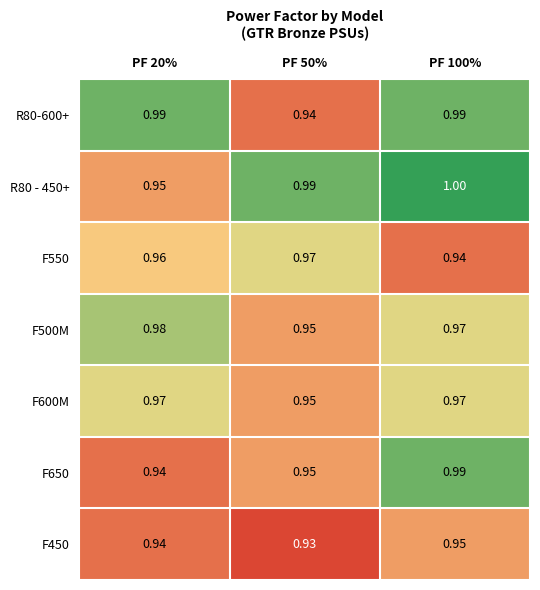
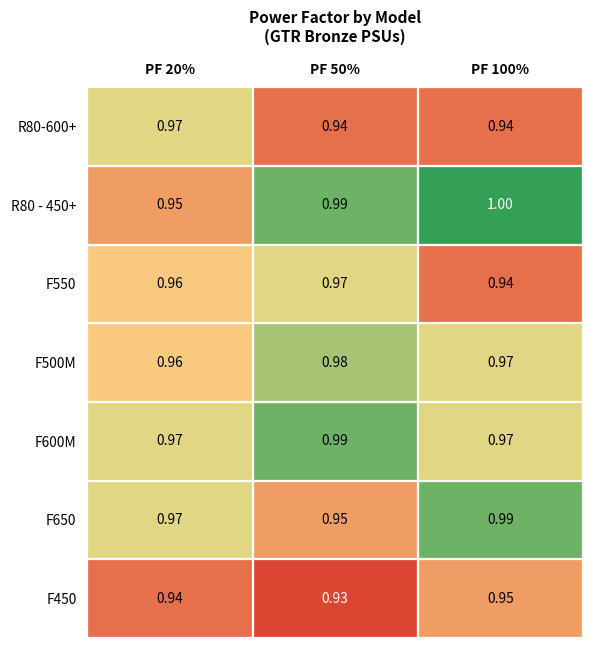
  {
    "R80-600+": {
-     "PF 20%": 0.99,
+     "PF 20%": 0.97,
      "PF 50%": 0.94,
-     "PF 100%": 0.99
+     "PF 100%": 0.94
    },
    "R80 - 450+": {
      "PF 20%": 0.95,
      "PF 50%": 0.99,
      "PF 100%": 1.00
    },
    "F550": {
      "PF 20%": 0.96,
      "PF 50%": 0.97,
      "PF 100%": 0.94
    },
    "F500M": {
-     "PF 20%": 0.98,
-     "PF 50%": 0.95,
+     "PF 20%": 0.96,
+     "PF 50%": 0.98,
      "PF 100%": 0.97
    },
    "F600M": {
      "PF 20%": 0.97,
-     "PF 50%": 0.95,
+     "PF 50%": 0.99,
      "PF 100%": 0.97
    },
    "F650": {
-     "PF 20%": 0.94,
+     "PF 20%": 0.97,
      "PF 50%": 0.95,
      "PF 100%": 0.99
    },
    "F450": {
      "PF 20%": 0.94,
      "PF 50%": 0.93,
      "PF 100%": 0.95
    }
  }
